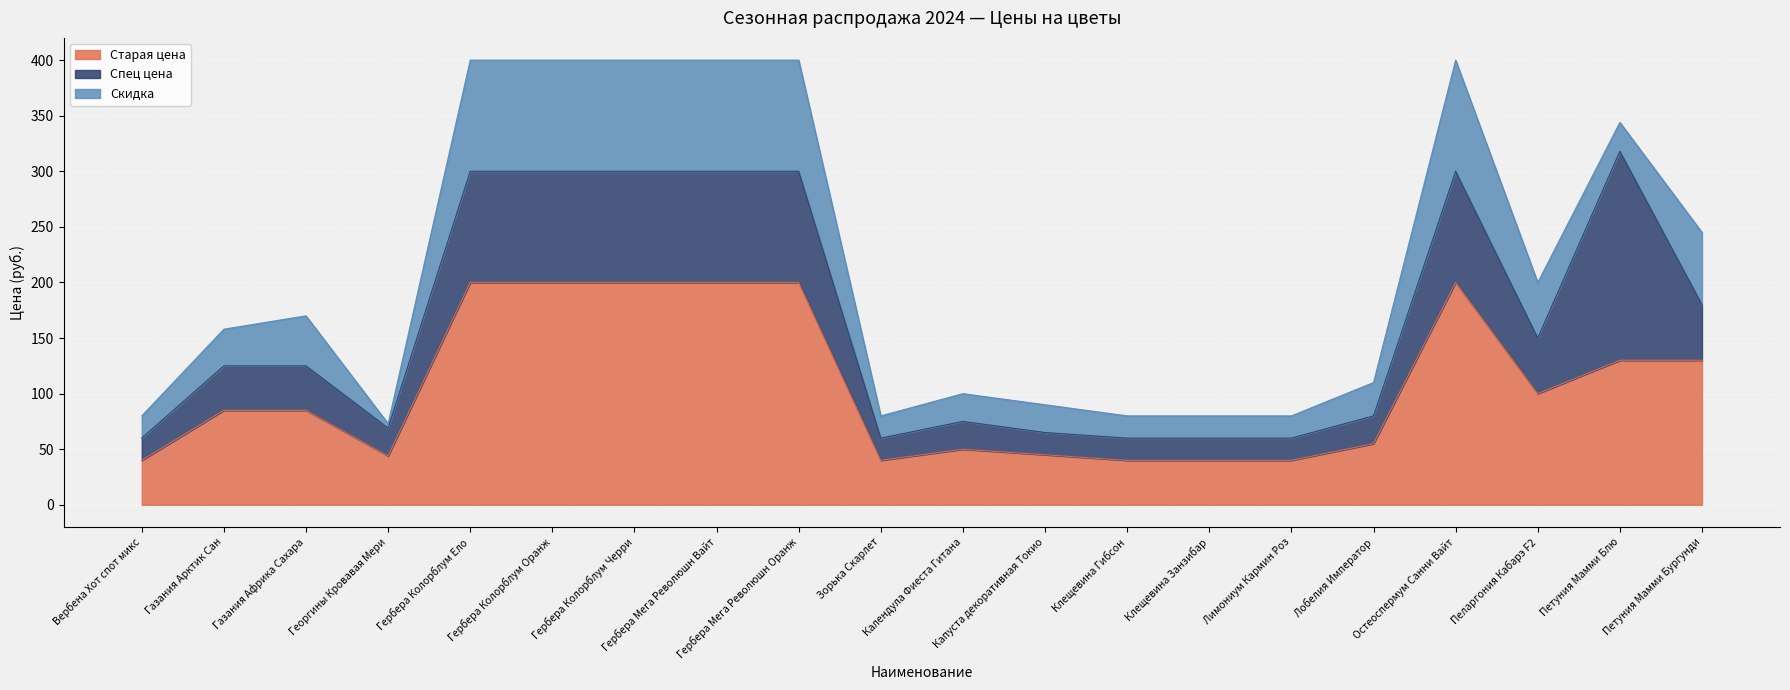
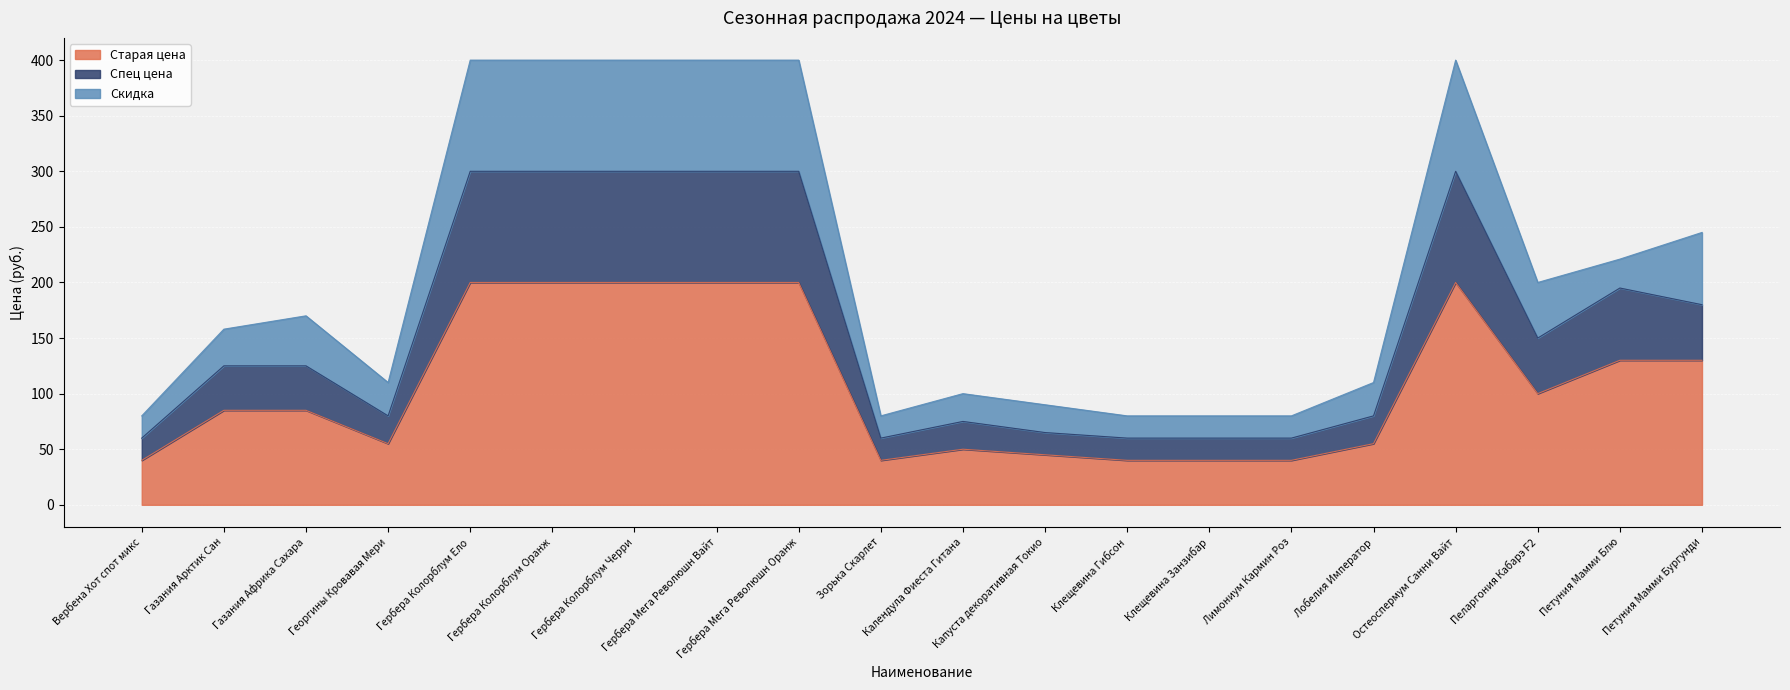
  {
    "Старая цена": {
      "Вербена Хот спот микс": 40,
      "Газания Арктик Сан": 85,
      "Газания Африка Сахара": 85,
-     "Георгины Кровавая Мери": 44,
+     "Георгины Кровавая Мери": 55,
      "Гербера Колорблум Ело": 200,
      "Гербера Колорблум Оранж": 200,
      "Гербера Колорблум Черри": 200,
      "Гербера Мега Революшн Вайт": 200,
      "Гербера Мега Революшн Оранж": 200,
      "Зорька Скарлет": 40,
      "Календула Фиеста Гитана": 50,
      "Капуста декоративная Токио": 45,
      "Клещевина Гибсон": 40,
      "Клещевина Занзибар": 40,
      "Лимониум Кармин Роз": 40,
      "Лобелия Император": 55,
      "Остеоспермум Санни Вайт": 200,
      "Пеларгония Кабарэ F2": 100,
      "Петуния Мамми Блю": 130,
      "Петуния Мамми Бургунди": 130
    },
    "Спец цена": {
      "Вербена Хот спот микс": 20,
      "Газания Арктик Сан": 40,
      "Газания Африка Сахара": 40,
      "Георгины Кровавая Мери": 25,
      "Гербера Колорблум Ело": 100,
      "Гербера Колорблум Оранж": 100,
      "Гербера Колорблум Черри": 100,
      "Гербера Мега Революшн Вайт": 100,
      "Гербера Мега Революшн Оранж": 100,
      "Зорька Скарлет": 20,
      "Календула Фиеста Гитана": 25,
      "Капуста декоративная Токио": 20,
      "Клещевина Гибсон": 20,
      "Клещевина Занзибар": 20,
      "Лимониум Кармин Роз": 20,
      "Лобелия Император": 25,
      "Остеоспермум Санни Вайт": 100,
      "Пеларгония Кабарэ F2": 50,
-     "Петуния Мамми Блю": 188,
+     "Петуния Мамми Блю": 65,
      "Петуния Мамми Бургунди": 50
    },
    "Скидка": {
      "Вербена Хот спот микс": 20,
      "Газания Арктик Сан": 33,
      "Газания Африка Сахара": 45,
-     "Георгины Кровавая Мери": 4,
+     "Георгины Кровавая Мери": 30,
      "Гербера Колорблум Ело": 100,
      "Гербера Колорблум Оранж": 100,
      "Гербера Колорблум Черри": 100,
      "Гербера Мега Революшн Вайт": 100,
      "Гербера Мега Революшн Оранж": 100,
      "Зорька Скарлет": 20,
      "Календула Фиеста Гитана": 25,
      "Капуста декоративная Токио": 25,
      "Клещевина Гибсон": 20,
      "Клещевина Занзибар": 20,
      "Лимониум Кармин Роз": 20,
      "Лобелия Император": 30,
      "Остеоспермум Санни Вайт": 100,
      "Пеларгония Кабарэ F2": 50,
      "Петуния Мамми Блю": 26,
      "Петуния Мамми Бургунди": 65
    }
  }
